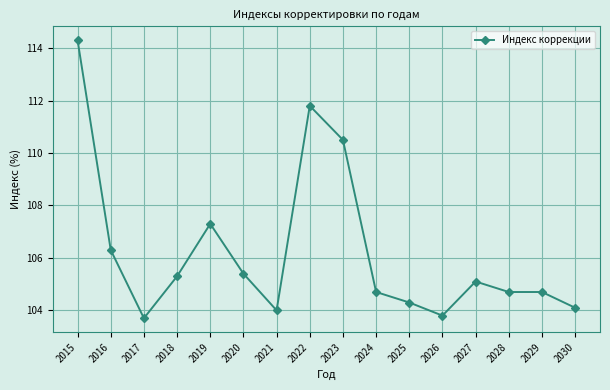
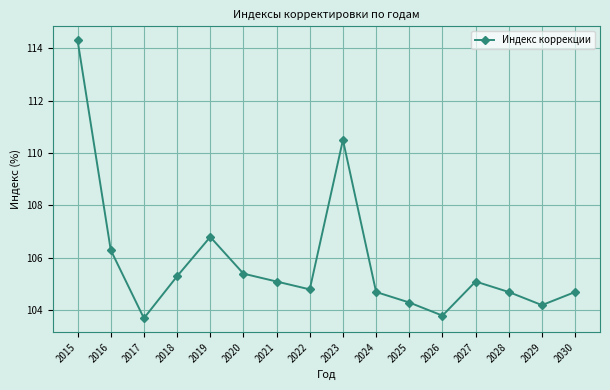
  {
    "2015": 114.3,
    "2016": 106.3,
    "2017": 103.7,
    "2018": 105.3,
-   "2019": 107.3,
+   "2019": 106.8,
    "2020": 105.4,
-   "2021": 104.0,
-   "2022": 111.8,
+   "2021": 105.1,
+   "2022": 104.8,
    "2023": 110.5,
    "2024": 104.7,
    "2025": 104.3,
    "2026": 103.8,
    "2027": 105.1,
    "2028": 104.7,
-   "2029": 104.7,
-   "2030": 104.1
+   "2029": 104.2,
+   "2030": 104.7
  }
